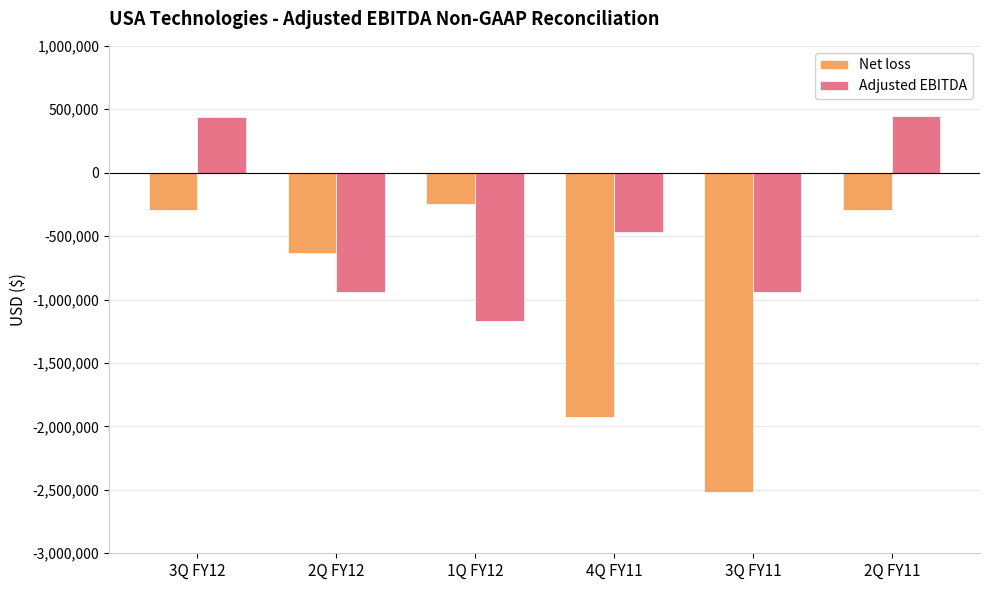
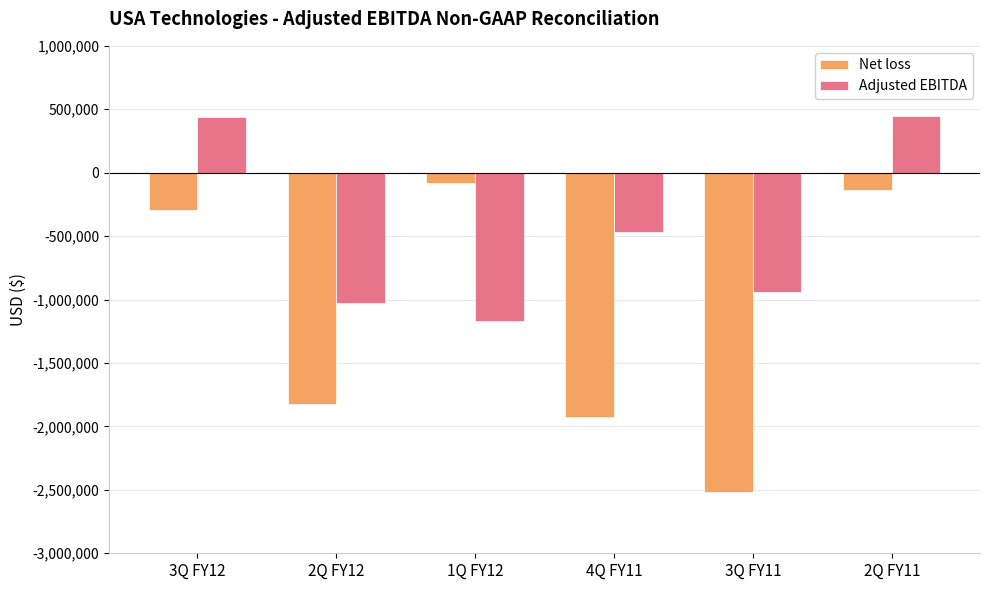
  {
    "Net loss": {
      "3Q FY12": "-300,000",
-     "2Q FY12": "-640,000",
-     "1Q FY12": "-240,000",
+     "2Q FY12": "-1,820,000",
+     "1Q FY12": "-80,000",
      "4Q FY11": "-1,920,000",
      "3Q FY11": "-2,510,000",
-     "2Q FY11": "-290,000"
+     "2Q FY11": "-130,000"
    },
    "Adjusted EBITDA": {
      "3Q FY12": "440,000",
-     "2Q FY12": "-940,000",
+     "2Q FY12": "-1,030,000",
      "1Q FY12": "-1,170,000",
      "4Q FY11": "-470,000",
      "3Q FY11": "-940,000",
      "2Q FY11": "450,000"
    }
  }
